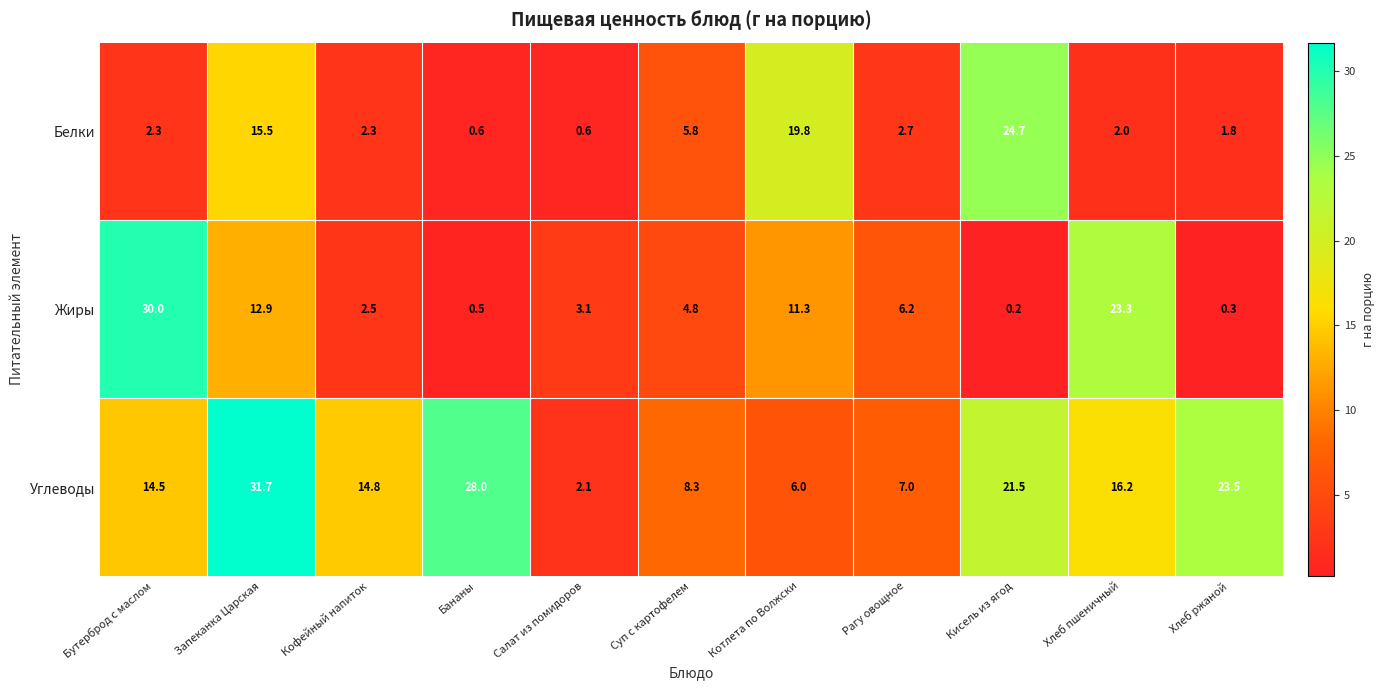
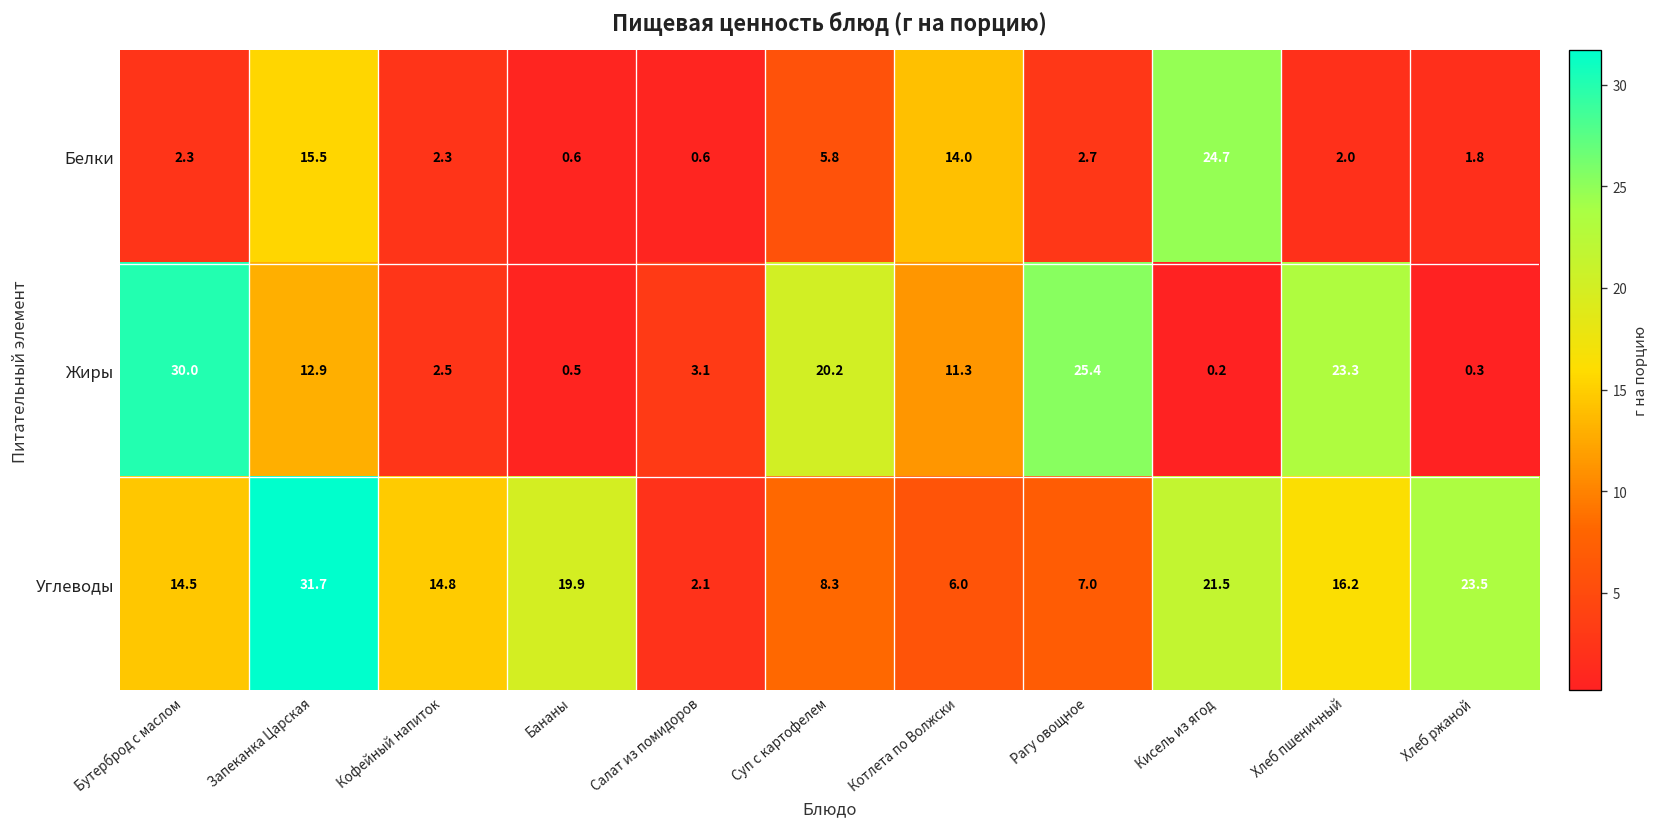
  {
    "Белки": {
      "Бутерброд с маслом": 2.3,
      "Запеканка Царская": 15.5,
      "Кофейный напиток": 2.3,
      "Бананы": 0.6,
      "Салат из помидоров": 0.6,
      "Суп с картофелем": 5.8,
-     "Котлета по Волжски": 19.8,
+     "Котлета по Волжски": 14.0,
      "Рагу овощное": 2.7,
      "Кисель из ягод": 24.7,
      "Хлеб пшеничный": 2.0,
      "Хлеб ржаной": 1.8
    },
    "Жиры": {
      "Бутерброд с маслом": 30.0,
      "Запеканка Царская": 12.9,
      "Кофейный напиток": 2.5,
      "Бананы": 0.5,
      "Салат из помидоров": 3.1,
-     "Суп с картофелем": 4.8,
+     "Суп с картофелем": 20.2,
      "Котлета по Волжски": 11.3,
-     "Рагу овощное": 6.2,
+     "Рагу овощное": 25.4,
      "Кисель из ягод": 0.2,
      "Хлеб пшеничный": 23.3,
      "Хлеб ржаной": 0.3
    },
    "Углеводы": {
      "Бутерброд с маслом": 14.5,
      "Запеканка Царская": 31.7,
      "Кофейный напиток": 14.8,
-     "Бананы": 28.0,
+     "Бананы": 19.9,
      "Салат из помидоров": 2.1,
      "Суп с картофелем": 8.3,
      "Котлета по Волжски": 6.0,
      "Рагу овощное": 7.0,
      "Кисель из ягод": 21.5,
      "Хлеб пшеничный": 16.2,
      "Хлеб ржаной": 23.5
    }
  }
